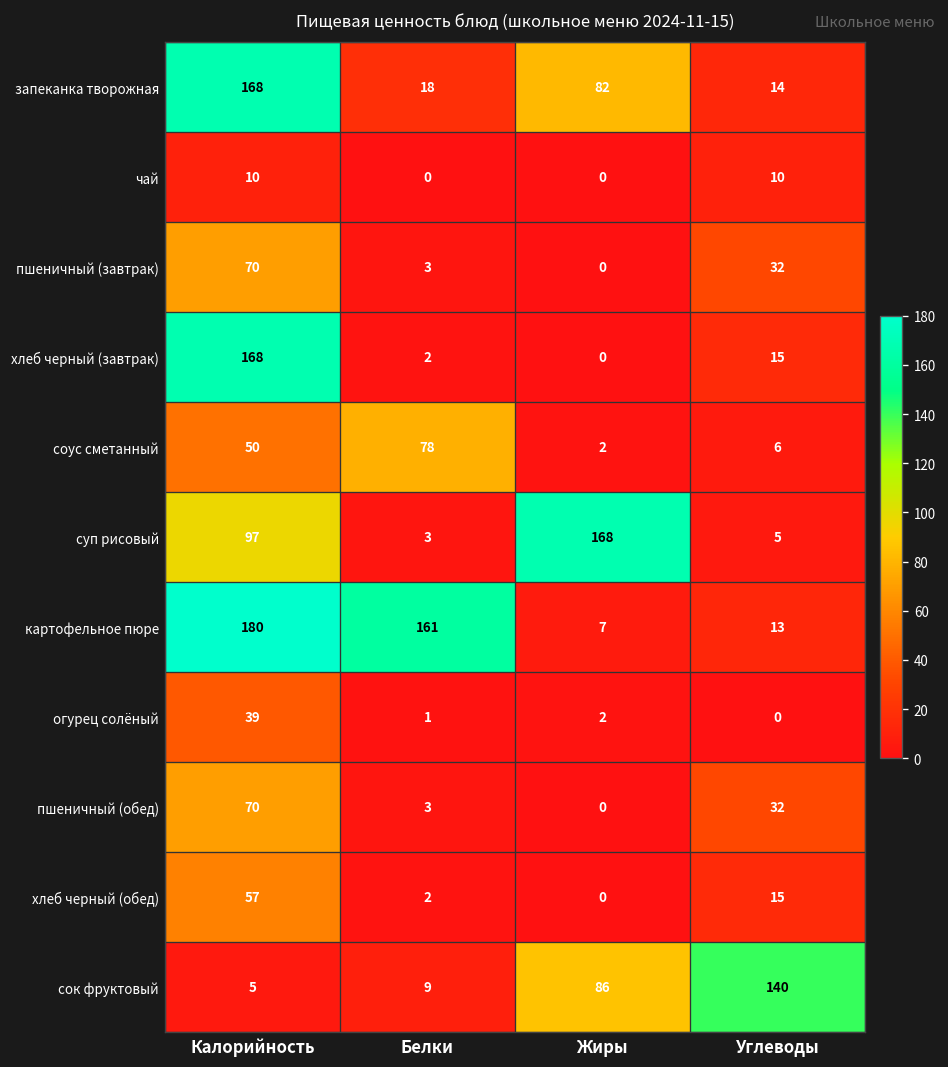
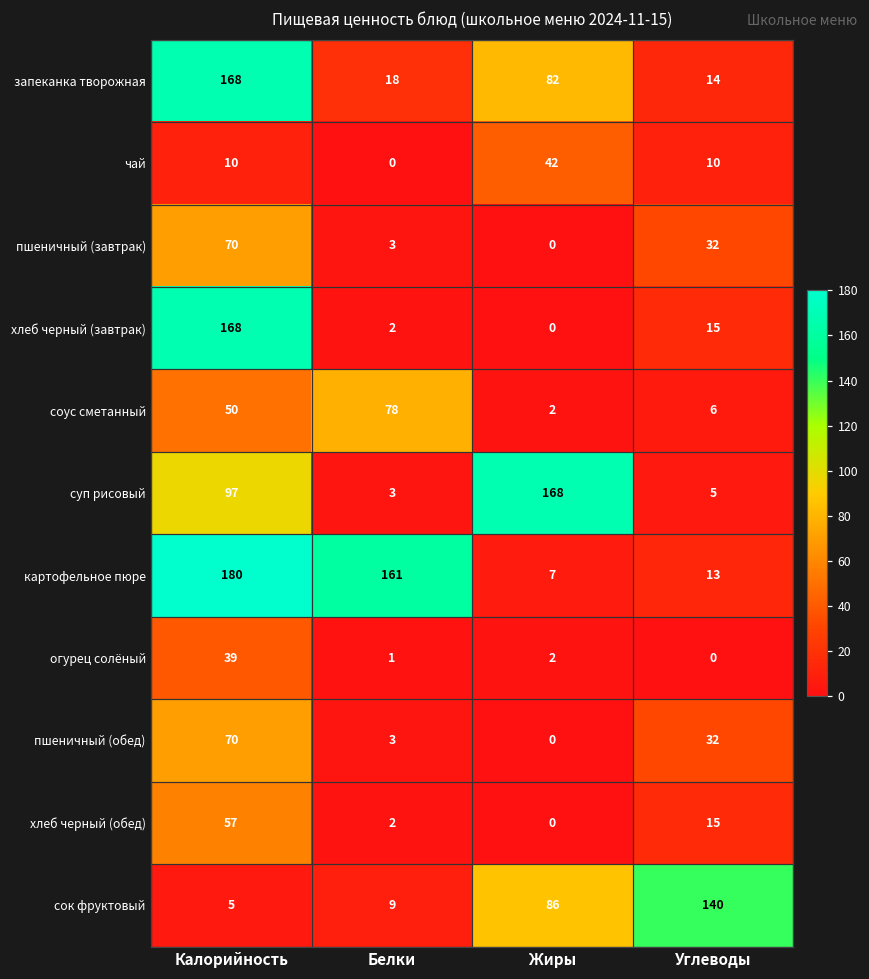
  {
    "запеканка творожная": {
      "Калорийность": 168,
      "Белки": 18,
      "Жиры": 82,
      "Углеводы": 14
    },
    "чай": {
      "Калорийность": 10,
      "Белки": 0,
-     "Жиры": 0,
+     "Жиры": 42,
      "Углеводы": 10
    },
    "пшеничный (завтрак)": {
      "Калорийность": 70,
      "Белки": 3,
      "Жиры": 0,
      "Углеводы": 32
    },
    "хлеб черный (завтрак)": {
      "Калорийность": 168,
      "Белки": 2,
      "Жиры": 0,
      "Углеводы": 15
    },
    "соус сметанный": {
      "Калорийность": 50,
      "Белки": 78,
      "Жиры": 2,
      "Углеводы": 6
    },
    "суп рисовый": {
      "Калорийность": 97,
      "Белки": 3,
      "Жиры": 168,
      "Углеводы": 5
    },
    "картофельное пюре": {
      "Калорийность": 180,
      "Белки": 161,
      "Жиры": 7,
      "Углеводы": 13
    },
    "огурец солёный": {
      "Калорийность": 39,
      "Белки": 1,
      "Жиры": 2,
      "Углеводы": 0
    },
    "пшеничный (обед)": {
      "Калорийность": 70,
      "Белки": 3,
      "Жиры": 0,
      "Углеводы": 32
    },
    "хлеб черный (обед)": {
      "Калорийность": 57,
      "Белки": 2,
      "Жиры": 0,
      "Углеводы": 15
    },
    "сок фруктовый": {
      "Калорийность": 5,
      "Белки": 9,
      "Жиры": 86,
      "Углеводы": 140
    }
  }
